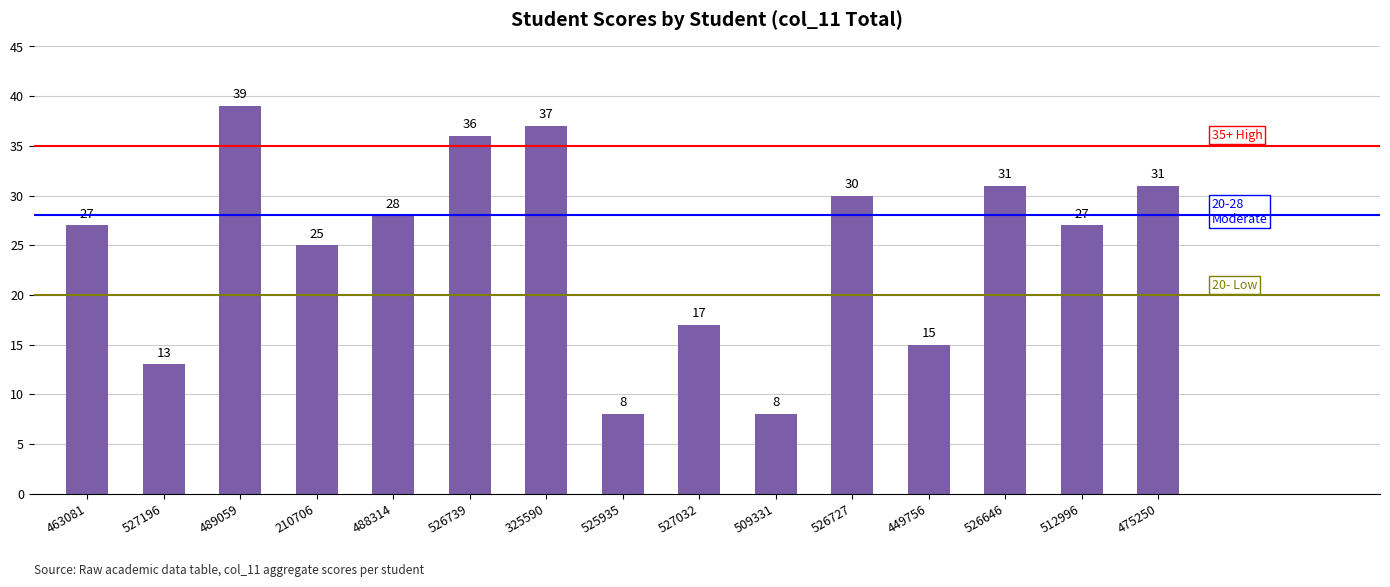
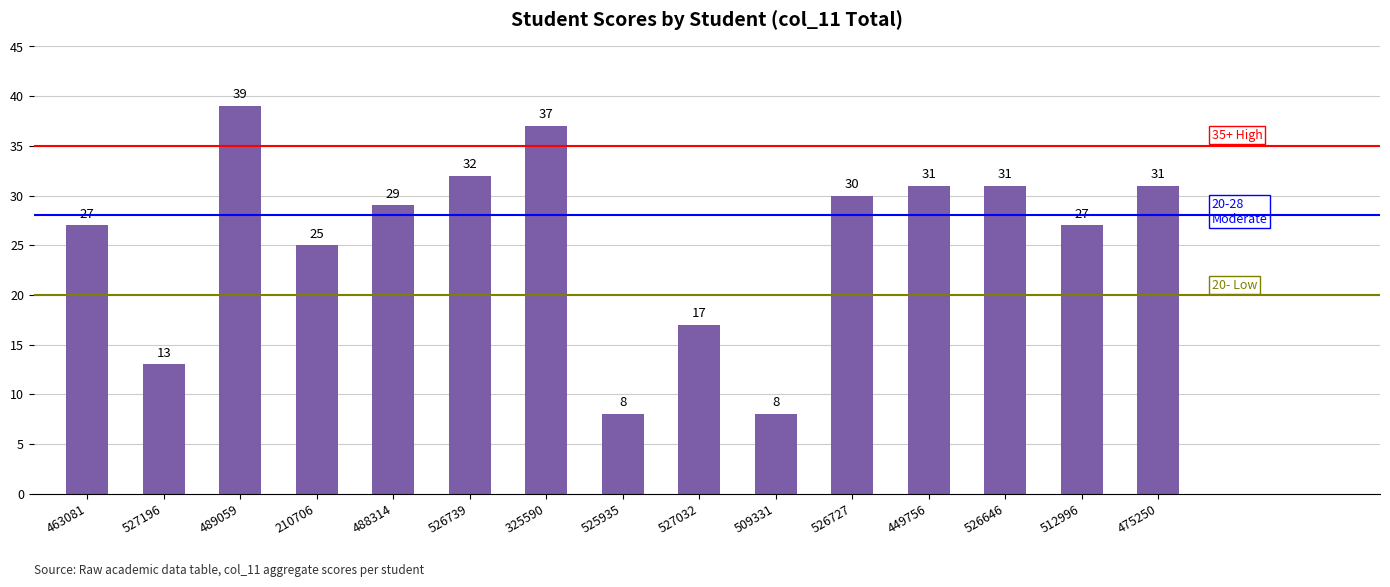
  {
    "463081": 27,
    "527196": 13,
    "489059": 39,
    "210706": 25,
-   "488314": 28,
-   "526739": 36,
+   "488314": 29,
+   "526739": 32,
    "325590": 37,
    "525935": 8,
    "527032": 17,
    "509331": 8,
    "526727": 30,
-   "449756": 15,
+   "449756": 31,
    "526646": 31,
    "512996": 27,
    "475250": 31
  }
